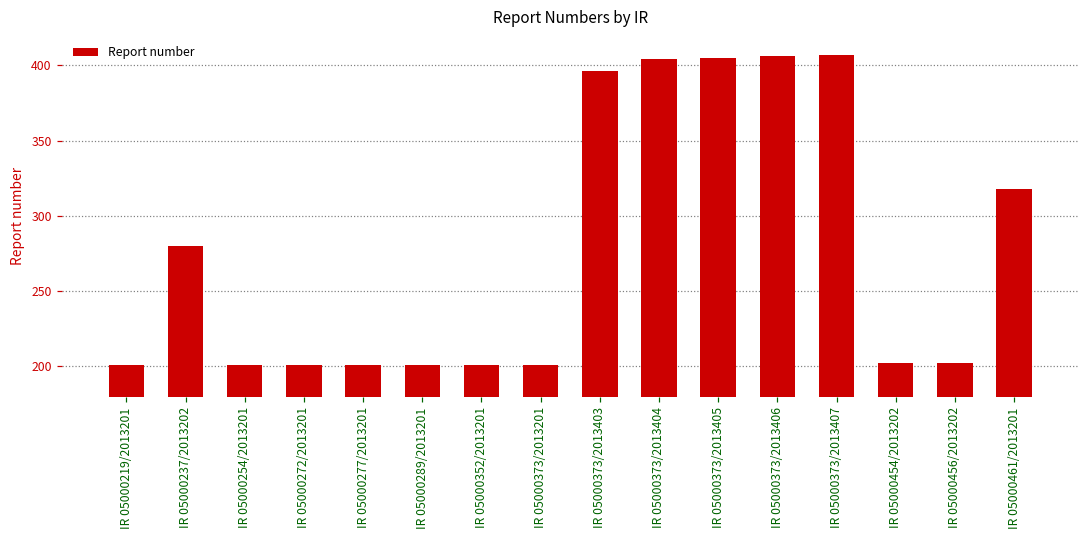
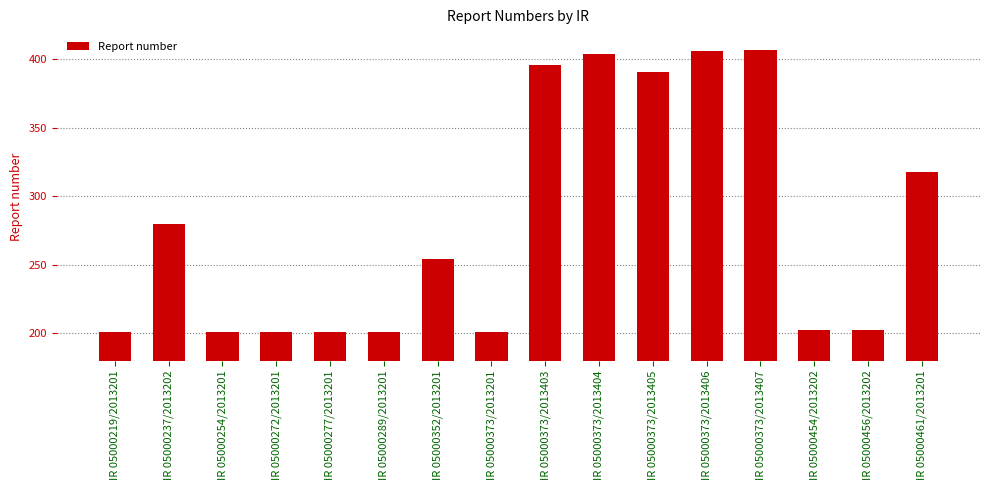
  {
    "IR 05000219/2013201": 201,
    "IR 05000237/2013202": 280,
    "IR 05000254/2013201": 201,
    "IR 05000272/2013201": 201,
    "IR 05000277/2013201": 201,
    "IR 05000289/2013201": 201,
-   "IR 05000352/2013201": 201,
+   "IR 05000352/2013201": 254,
    "IR 05000373/2013201": 201,
    "IR 05000373/2013403": 396,
    "IR 05000373/2013404": 404,
-   "IR 05000373/2013405": 405,
+   "IR 05000373/2013405": 391,
    "IR 05000373/2013406": 406,
    "IR 05000373/2013407": 407,
    "IR 05000454/2013202": 202,
    "IR 05000456/2013202": 202,
    "IR 05000461/2013201": 318
  }
